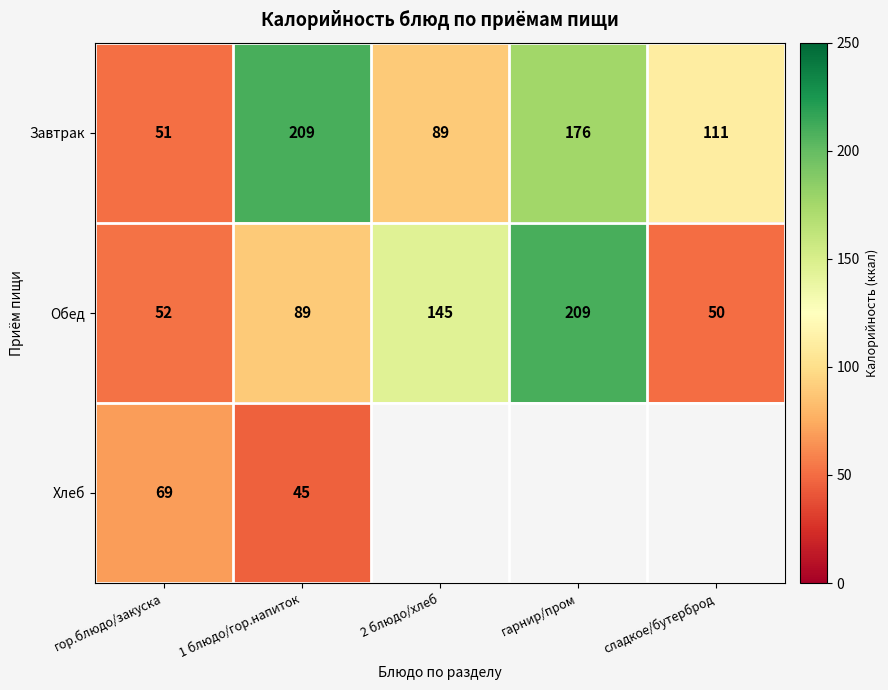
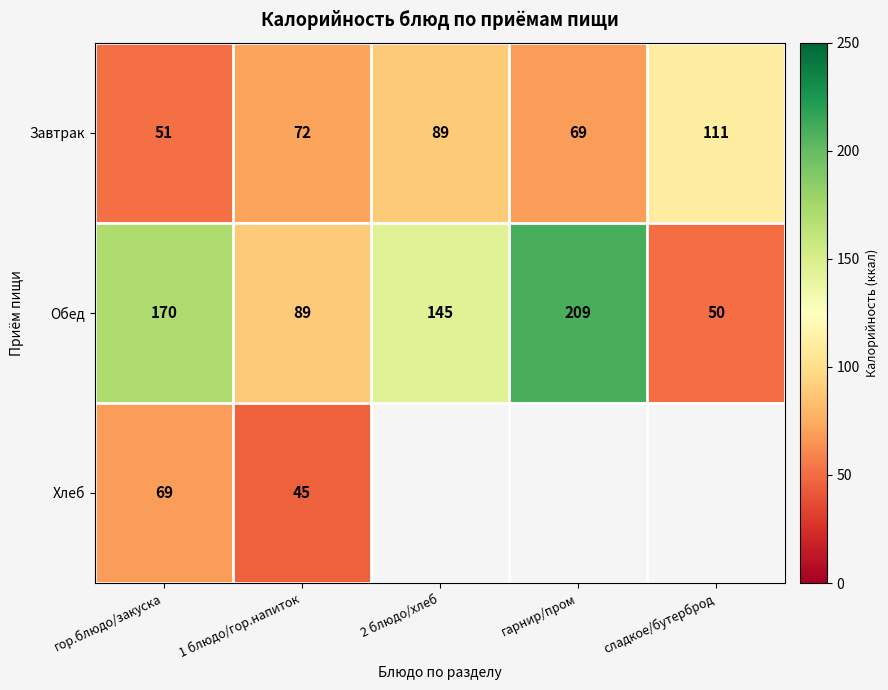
  {
    "Завтрак": {
      "гор.блюдо/закуска": 51,
-     "1 блюдо/гор.напиток": 209,
+     "1 блюдо/гор.напиток": 72,
      "2 блюдо/хлеб": 89,
-     "гарнир/пром": 176,
+     "гарнир/пром": 69,
      "сладкое/бутерброд": 111
    },
    "Обед": {
-     "гор.блюдо/закуска": 52,
+     "гор.блюдо/закуска": 170,
      "1 блюдо/гор.напиток": 89,
      "2 блюдо/хлеб": 145,
      "гарнир/пром": 209,
      "сладкое/бутерброд": 50
    },
    "Хлеб": {
      "гор.блюдо/закуска": 69,
      "1 блюдо/гор.напиток": 45
    }
  }
